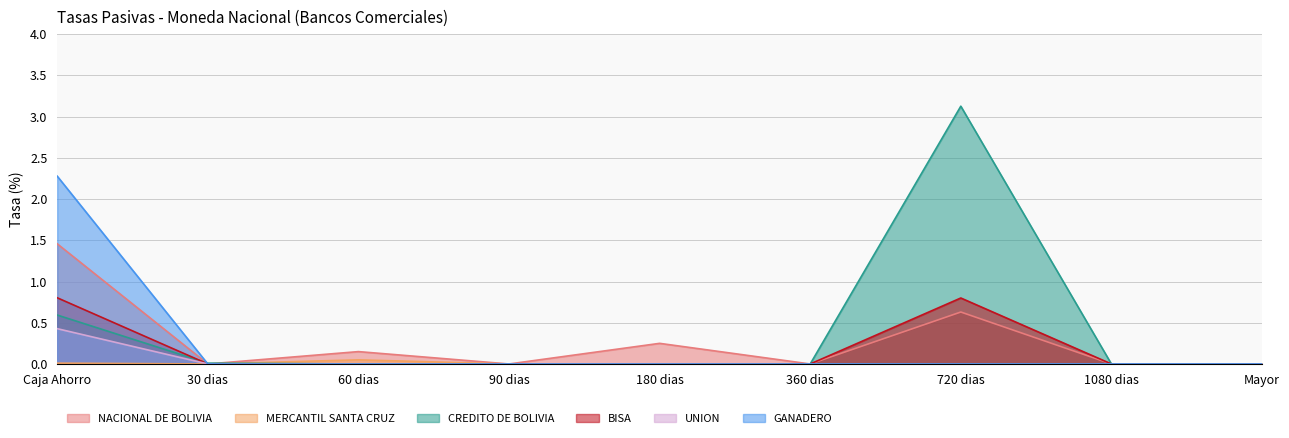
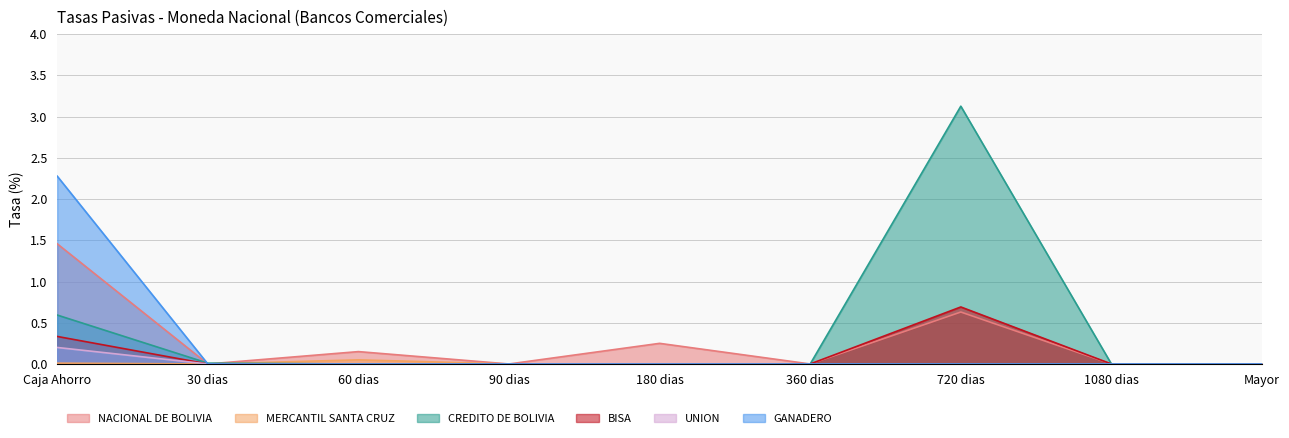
  {
    "CREDITO DE BOLIVIA": {
      "Caja Ahorro": 0.6,
      "720 dias": 3.1
    },
    "BISA": {
-     "Caja Ahorro": 0.8,
-     "720 dias": 0.8
+     "Caja Ahorro": 0.3,
+     "720 dias": 0.7
    },
    "UNION": {
-     "Caja Ahorro": 0.4
+     "Caja Ahorro": 0.2
    },
    "GANADERO": {
      "Caja Ahorro": 2.3
    }
  }
